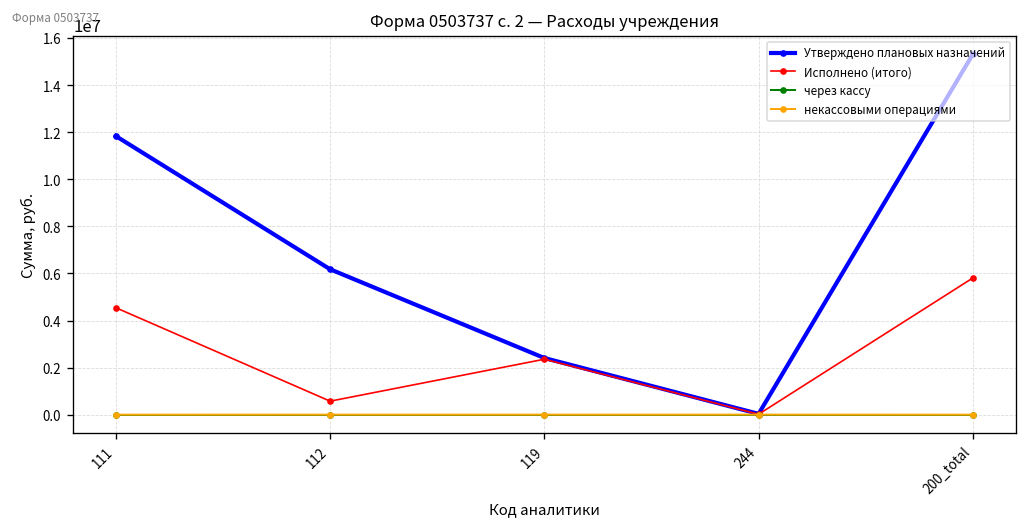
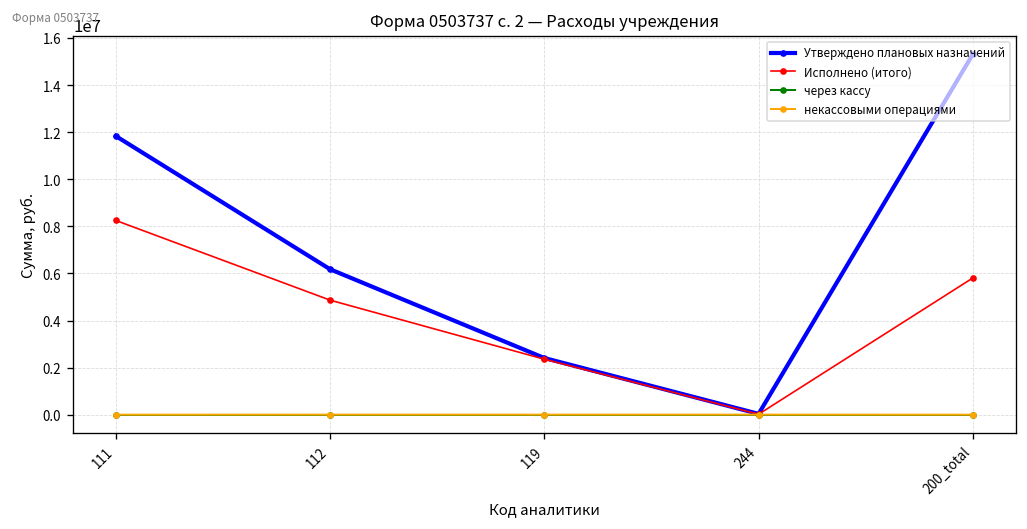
  {
    "Утверждено плановых назначений": {
      "111": 11800000,
      "112": 6200000
    },
    "Исполнено (итого)": {
-     "111": 4500000,
-     "112": 600000,
+     "111": 8300000,
+     "112": 4900000,
      "200_total": 5800000
    },
    "некассовыми операциями": {
      "111": 0,
      "112": 0,
      "119": 0,
      "200_total": 0
    }
  }
